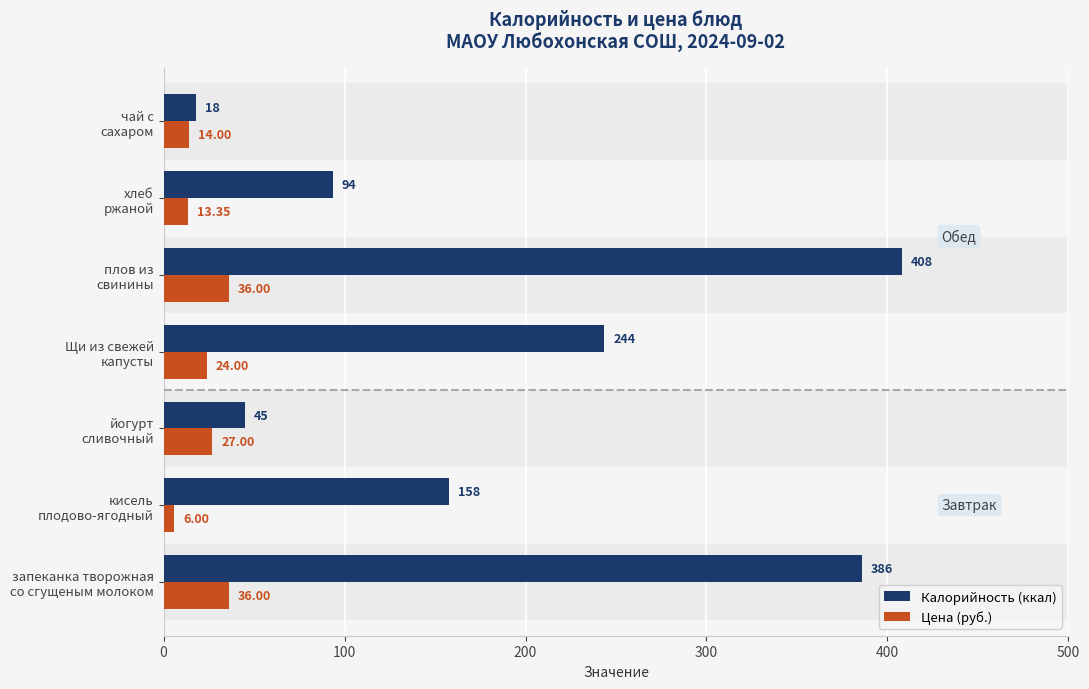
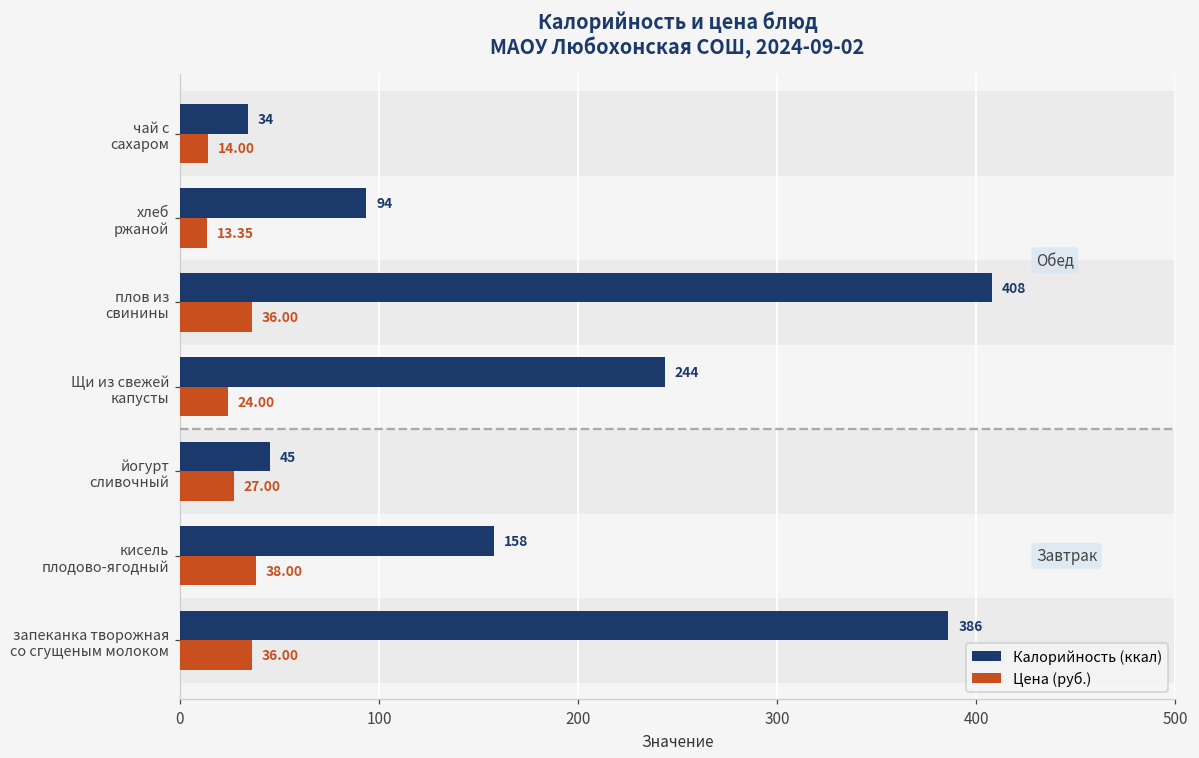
  {
    "Калорийность (ккал)": {
-     "чай с сахаром": 18,
+     "чай с сахаром": 34,
      "хлеб ржаной": 94,
      "плов из свинины": 408,
      "Щи из свежей капусты": 244,
      "йогурт сливочный": 45,
      "кисель плодово-ягодный": 158,
      "запеканка творожная со сгущеным молоком": 386
    },
    "Цена (руб.)": {
      "чай с сахаром": 14.00,
      "хлеб ржаной": 13.35,
      "плов из свинины": 36.00,
      "Щи из свежей капусты": 24.00,
      "йогурт сливочный": 27.00,
-     "кисель плодово-ягодный": 6.00,
+     "кисель плодово-ягодный": 38.00,
      "запеканка творожная со сгущеным молоком": 36.00
    }
  }
